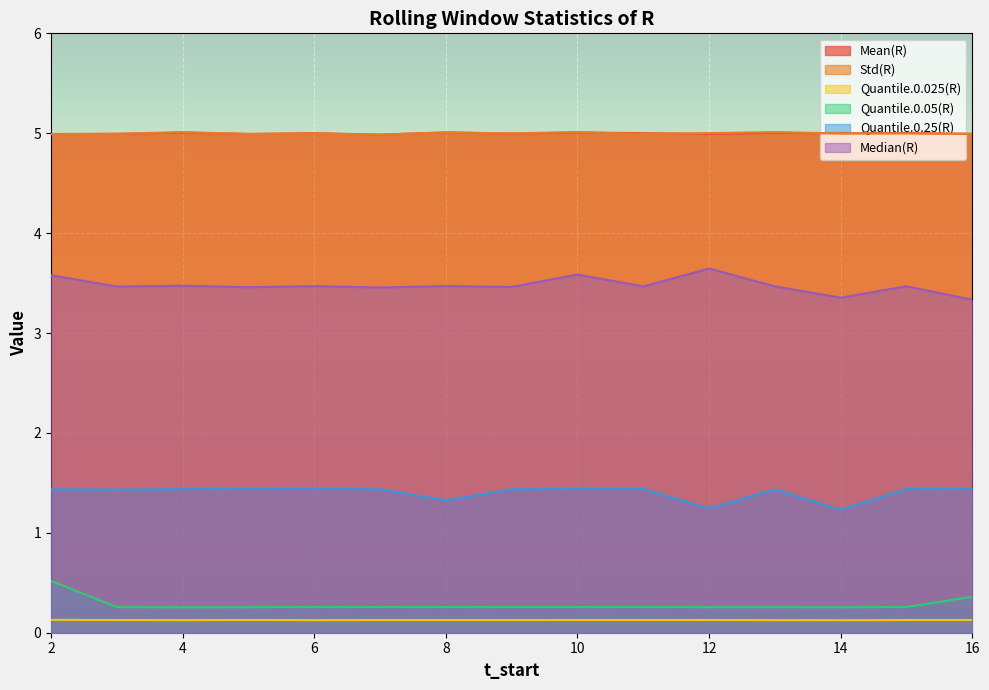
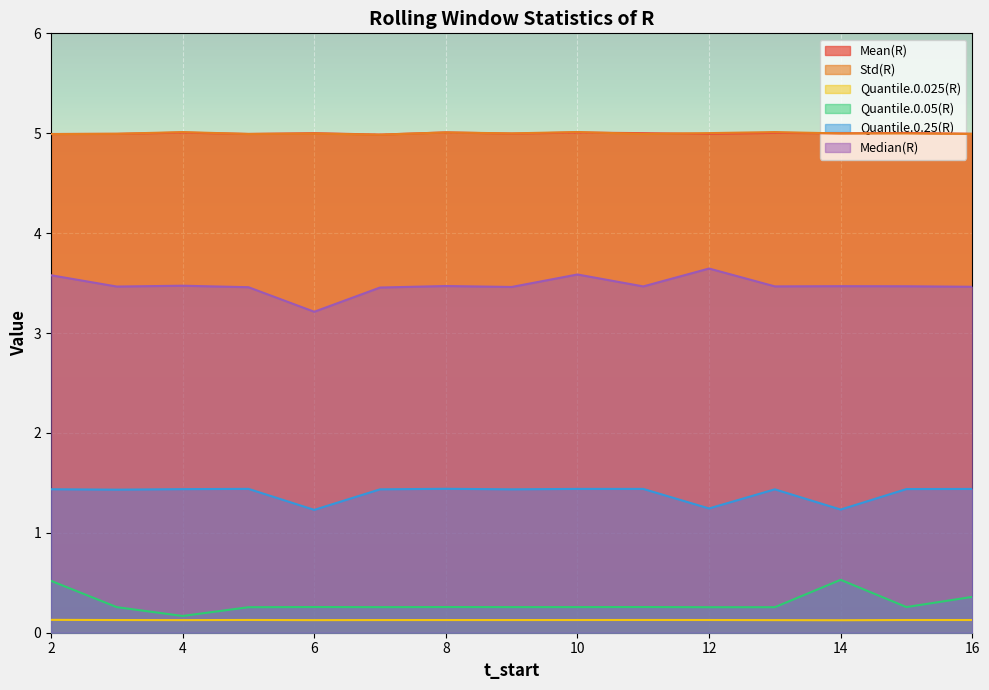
  {
    "Quantile.0.025(R)": {
      "2": 0.1,
      "4": 0.1,
      "6": 0.1,
      "8": 0.1,
      "10": 0.1,
      "12": 0.1,
      "14": 0.1,
      "16": 0.1
    },
    "Quantile.0.05(R)": {
      "2": 0.5,
-     "4": 0.3,
+     "4": 0.2,
      "6": 0.3,
      "8": 0.3,
      "10": 0.3,
      "12": 0.3,
-     "14": 0.3,
+     "14": 0.5,
      "16": 0.4
    },
    "Quantile.0.25(R)": {
      "2": 1.4,
      "4": 1.4,
-     "6": 1.4,
-     "8": 1.3,
+     "6": 1.2,
+     "8": 1.4,
      "10": 1.4,
      "12": 1.2,
      "14": 1.2,
      "16": 1.4
    },
    "Median(R)": {
      "2": 3.6,
      "4": 3.5,
-     "6": 3.5,
+     "6": 3.2,
      "8": 3.5,
      "10": 3.6,
      "12": 3.6,
-     "14": 3.4,
-     "16": 3.3
+     "14": 3.5,
+     "16": 3.5
    }
  }
